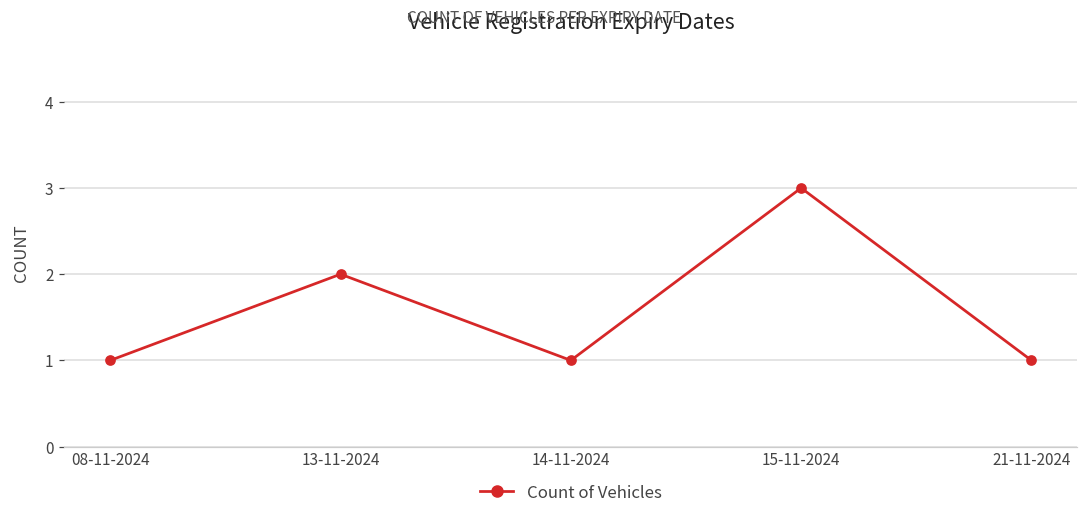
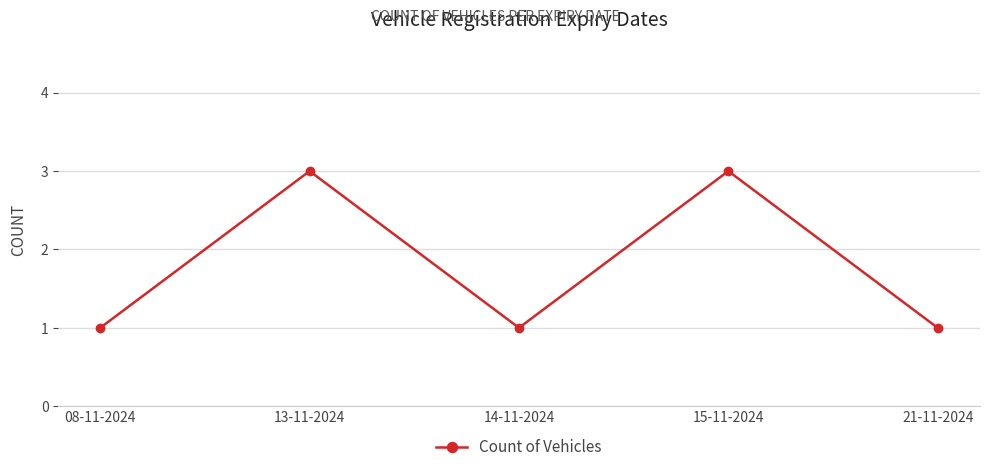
  {
    "08-11-2024": 1,
-   "13-11-2024": 2,
+   "13-11-2024": 3,
    "14-11-2024": 1,
    "15-11-2024": 3,
    "21-11-2024": 1
  }
